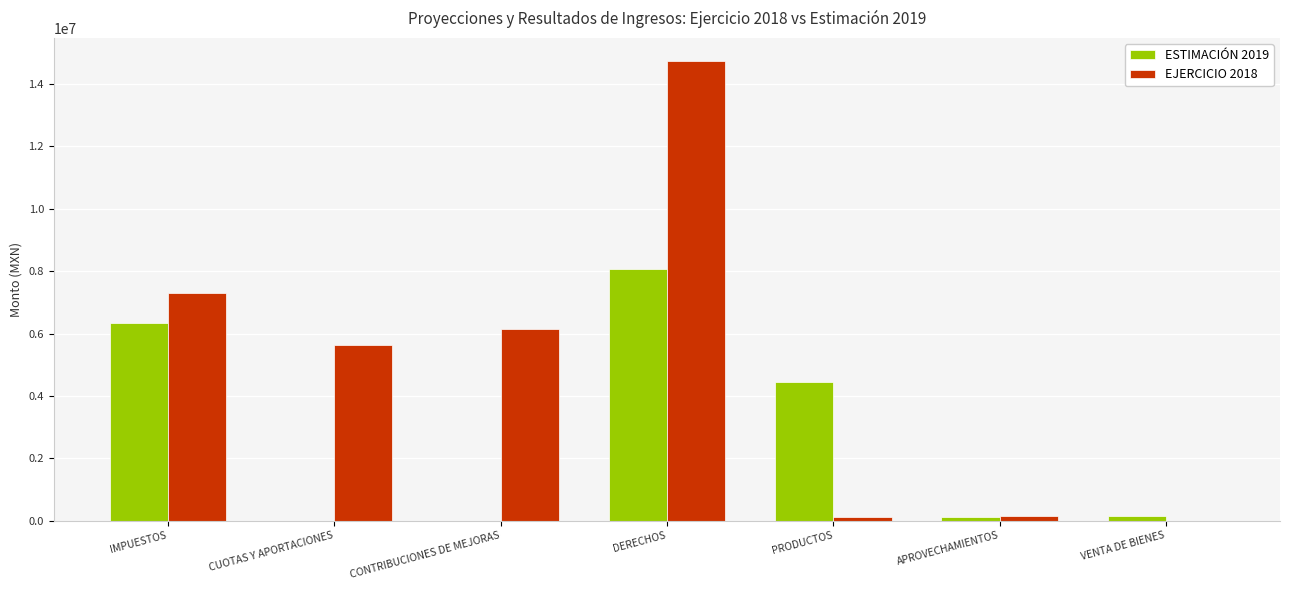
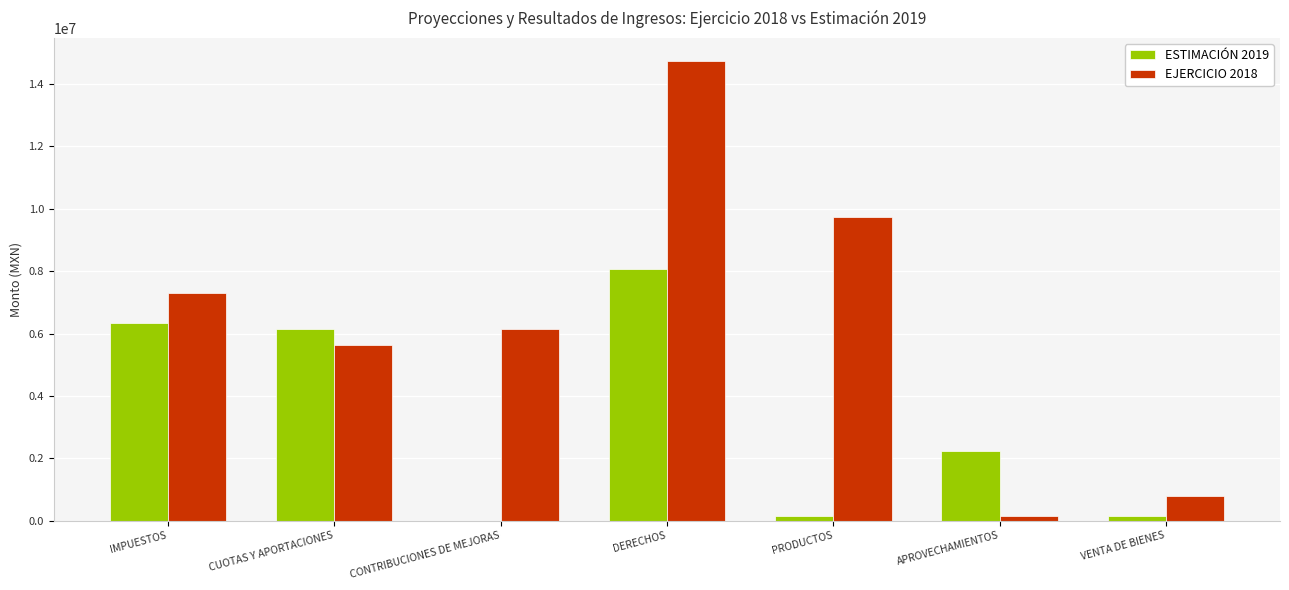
  {
    "ESTIMACIÓN 2019": {
      "IMPUESTOS": 6300000,
-     "CUOTAS Y APORTACIONES": 0,
+     "CUOTAS Y APORTACIONES": 6100000,
      "CONTRIBUCIONES DE MEJORAS": 0,
      "DERECHOS": 8100000,
-     "PRODUCTOS": 4400000,
-     "APROVECHAMIENTOS": 100000,
+     "PRODUCTOS": 100000,
+     "APROVECHAMIENTOS": 2200000,
      "VENTA DE BIENES": 100000
    },
    "EJERCICIO 2018": {
      "IMPUESTOS": 7300000,
      "CUOTAS Y APORTACIONES": 5600000,
      "CONTRIBUCIONES DE MEJORAS": 6200000,
      "DERECHOS": 14700000,
-     "PRODUCTOS": 100000,
+     "PRODUCTOS": 9700000,
      "APROVECHAMIENTOS": 200000,
-     "VENTA DE BIENES": 0
+     "VENTA DE BIENES": 800000
    }
  }
